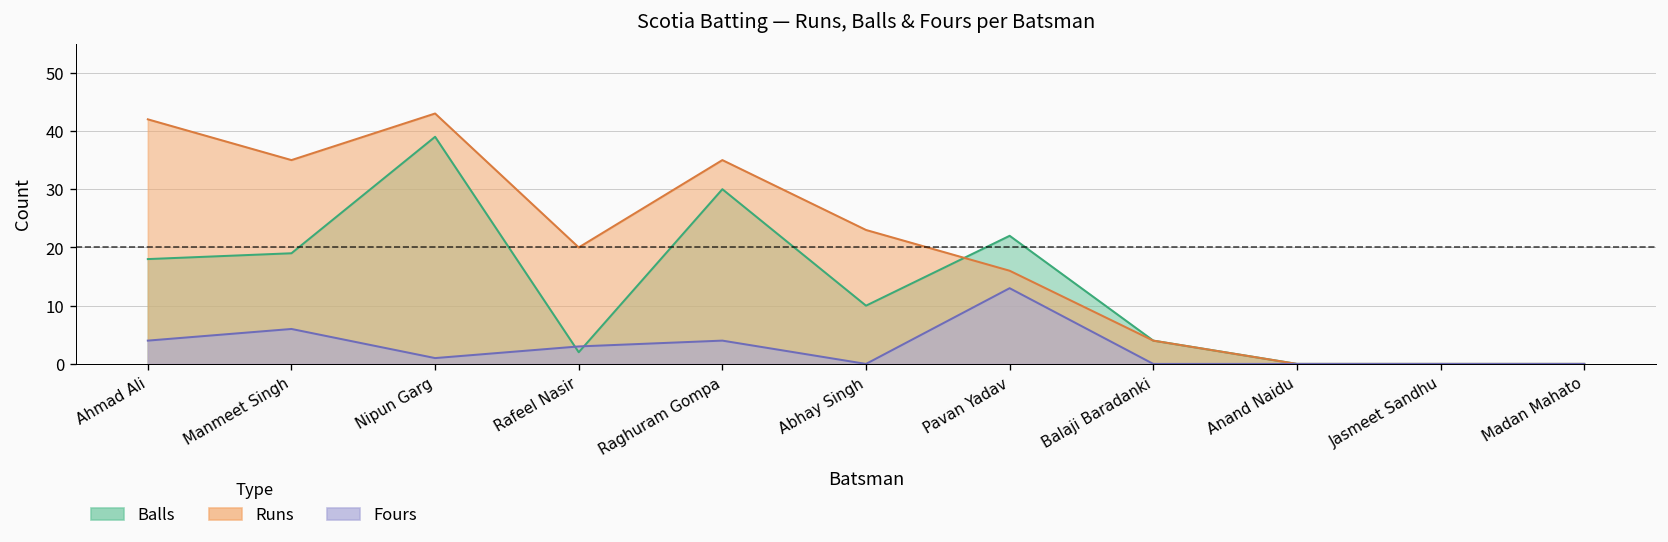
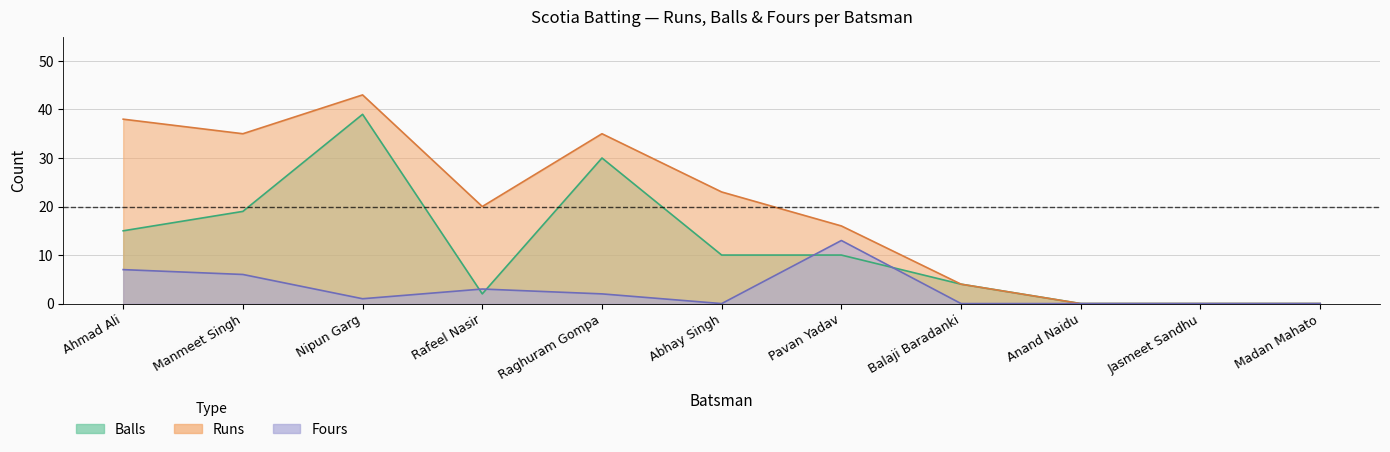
  {
    "Balls": {
-     "Ahmad Ali": 18,
+     "Ahmad Ali": 15,
      "Manmeet Singh": 19,
      "Nipun Garg": 39,
      "Rafeel Nasir": 2,
      "Raghuram Gompa": 30,
      "Abhay Singh": 10,
-     "Pavan Yadav": 22
+     "Pavan Yadav": 10
    },
    "Runs": {
-     "Ahmad Ali": 42,
+     "Ahmad Ali": 38,
      "Manmeet Singh": 35,
      "Nipun Garg": 43,
      "Rafeel Nasir": 20,
      "Raghuram Gompa": 35,
      "Abhay Singh": 23,
      "Pavan Yadav": 16
    },
    "Fours": {
-     "Ahmad Ali": 4,
+     "Ahmad Ali": 7,
      "Manmeet Singh": 6,
      "Nipun Garg": 1,
      "Rafeel Nasir": 3,
-     "Raghuram Gompa": 4,
+     "Raghuram Gompa": 2,
      "Abhay Singh": 0,
      "Pavan Yadav": 13,
      "Balaji Baradanki": 0
    }
  }
